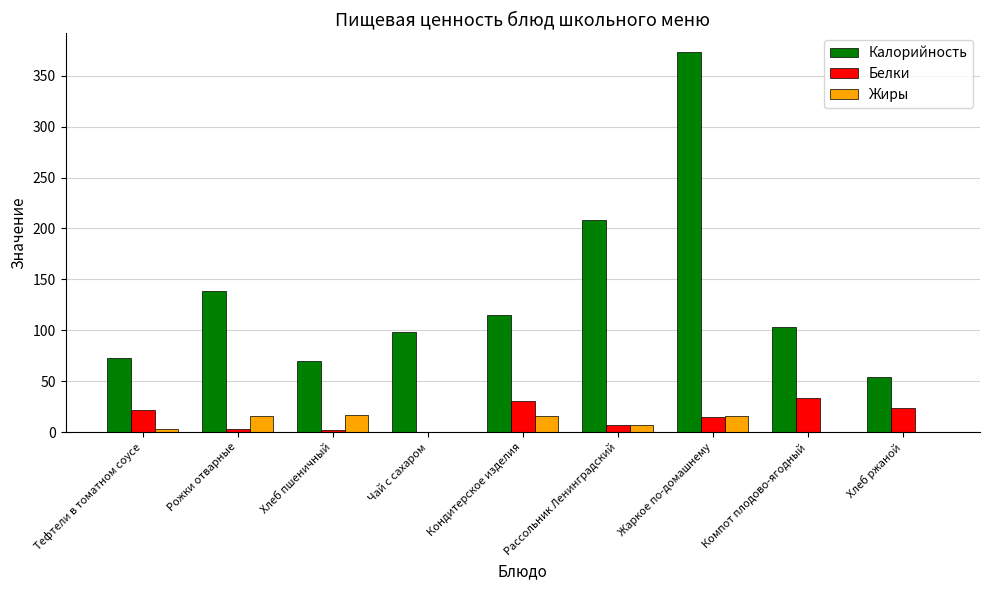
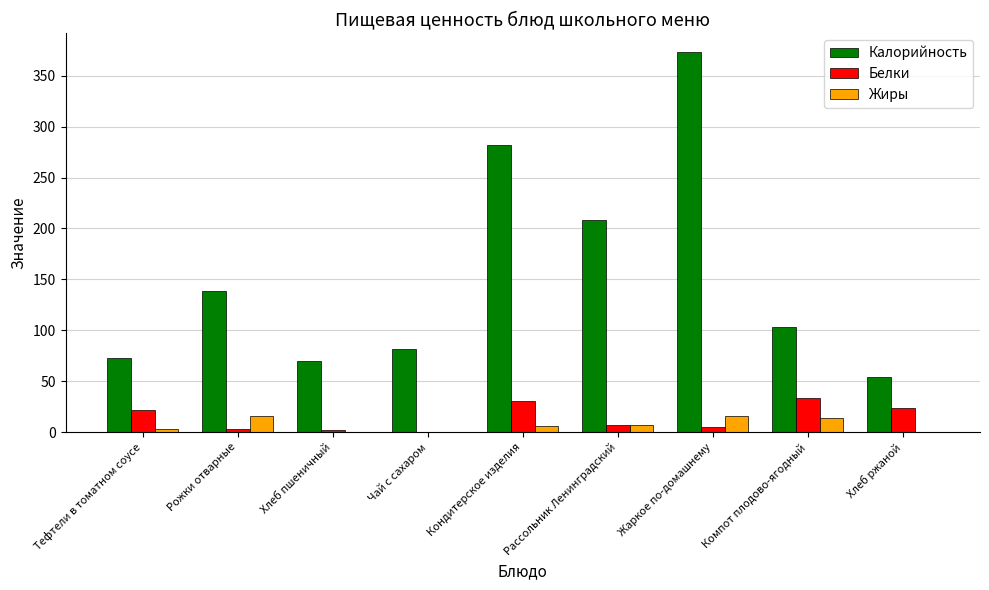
  {
    "Калорийность": {
      "Тефтели в томатном соусе": 73,
      "Рожки отварные": 139,
      "Хлеб пшеничный": 70,
-     "Чай с сахаром": 98,
-     "Кондитерское изделия": 115,
+     "Чай с сахаром": 81,
+     "Кондитерское изделия": 282,
      "Рассольник Ленинградский": 208,
      "Жаркое по-домашнему": 373,
      "Компот плодово-ягодный": 103,
      "Хлеб ржаной": 54
    },
    "Белки": {
      "Тефтели в томатном соусе": 22,
      "Рожки отварные": 4,
      "Кондитерское изделия": 31,
      "Рассольник Ленинградский": 7,
-     "Жаркое по-домашнему": 15,
+     "Жаркое по-домашнему": 5,
      "Компот плодово-ягодный": 34,
      "Хлеб ржаной": 24
    },
    "Жиры": {
      "Тефтели в томатном соусе": 3,
      "Рожки отварные": 16,
-     "Хлеб пшеничный": 17,
+     "Хлеб пшеничный": 0,
      "Чай с сахаром": 0,
-     "Кондитерское изделия": 15,
+     "Кондитерское изделия": 7,
      "Рассольник Ленинградский": 7,
      "Жаркое по-домашнему": 16,
-     "Компот плодово-ягодный": 0
+     "Компот плодово-ягодный": 14
    }
  }
